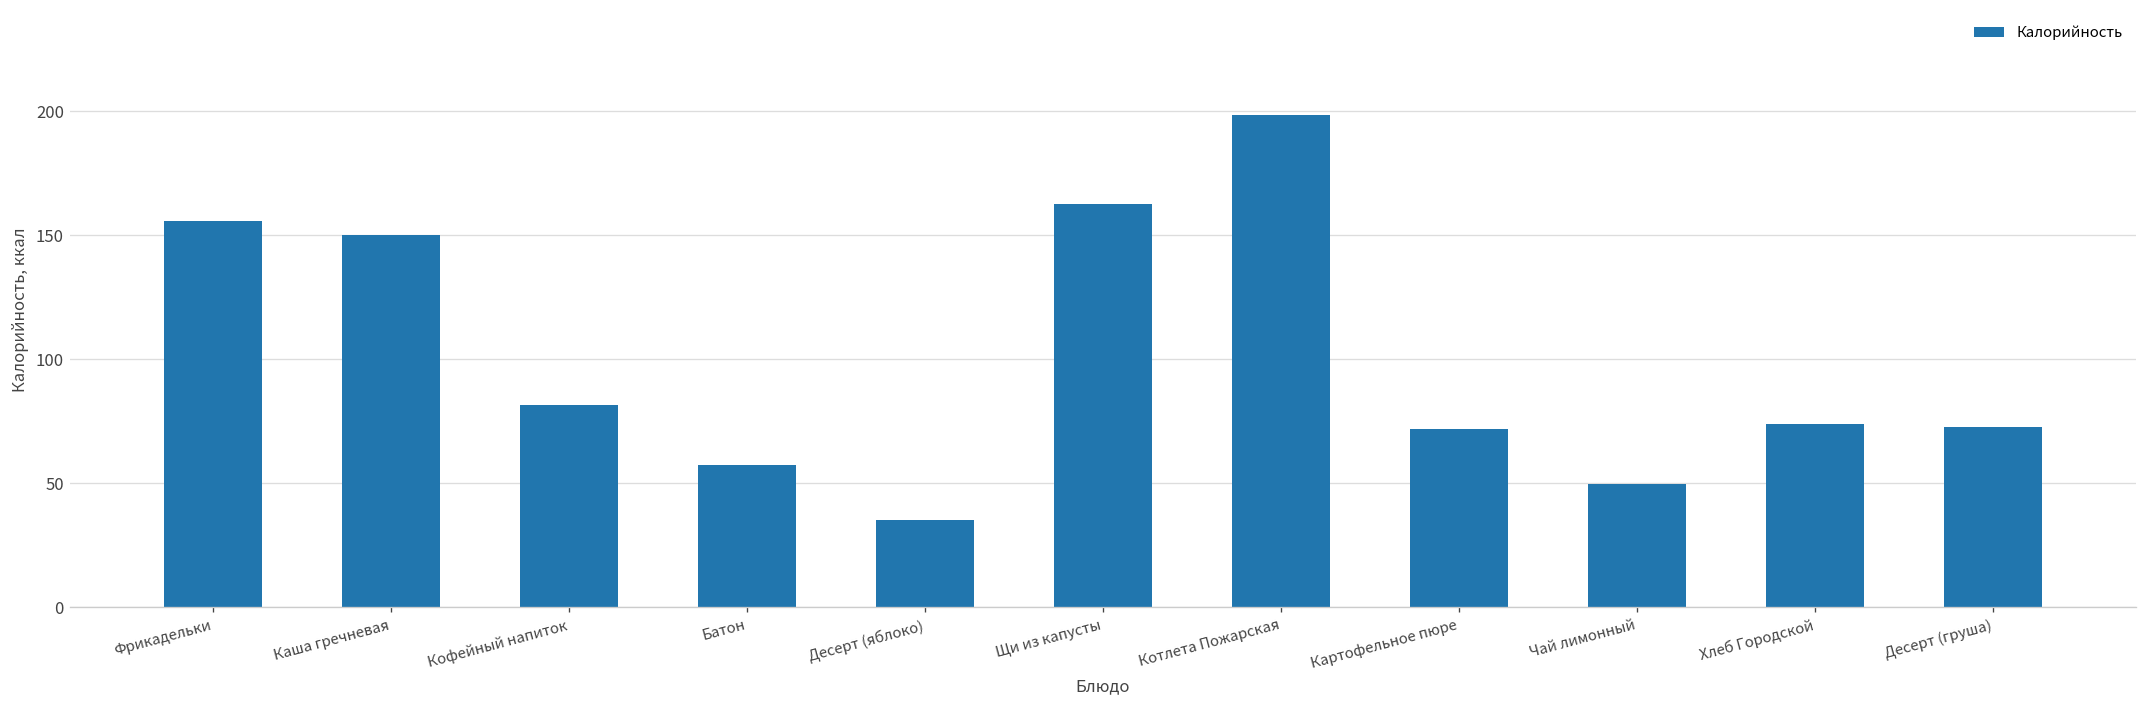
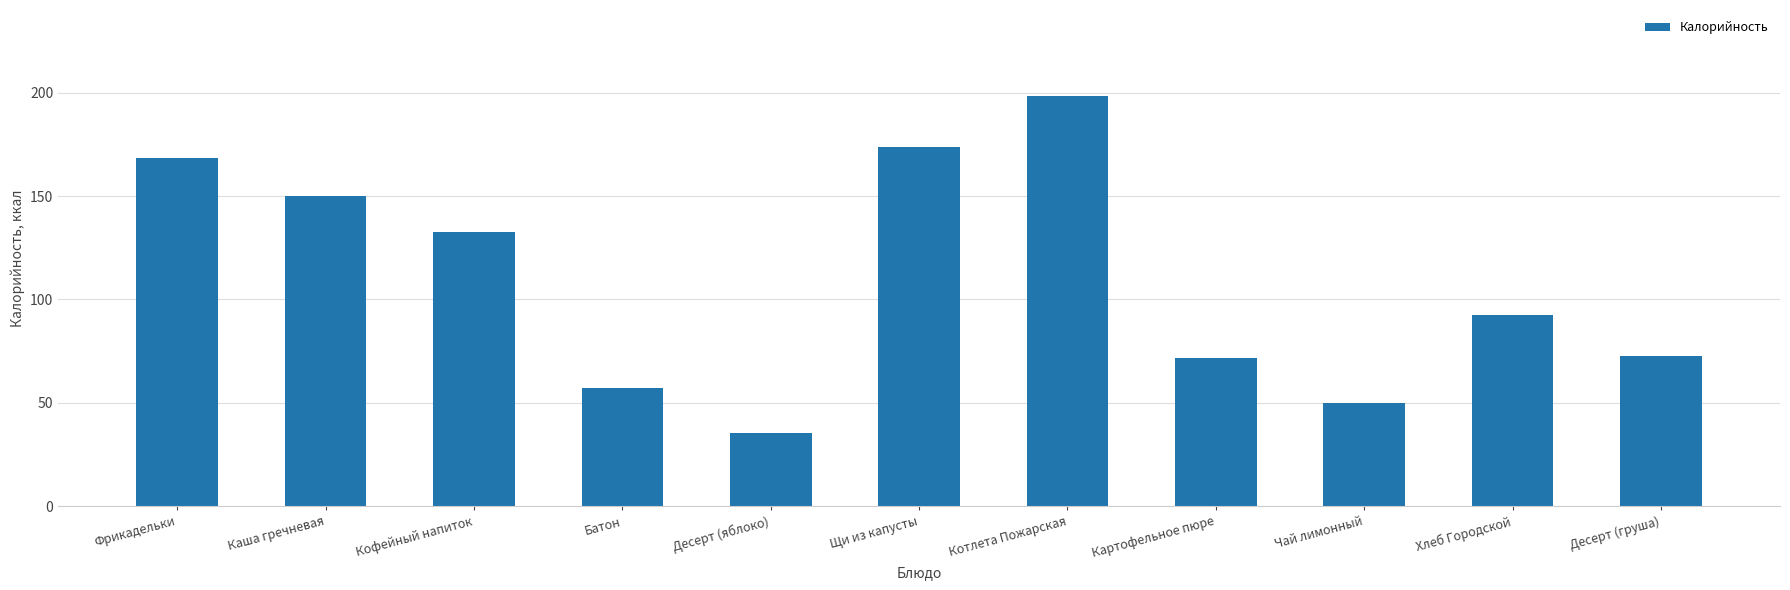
  {
-   "Фрикадельки": 156,
+   "Фрикадельки": 169,
    "Каша гречневая": 150,
-   "Кофейный напиток": 81,
+   "Кофейный напиток": 133,
    "Батон": 57,
    "Десерт (яблоко)": 35,
-   "Щи из капусты": 163,
+   "Щи из капусты": 174,
    "Котлета Пожарская": 199,
    "Картофельное пюре": 72,
    "Чай лимонный": 50,
-   "Хлеб Городской": 74,
+   "Хлеб Городской": 93,
    "Десерт (груша)": 73
  }
